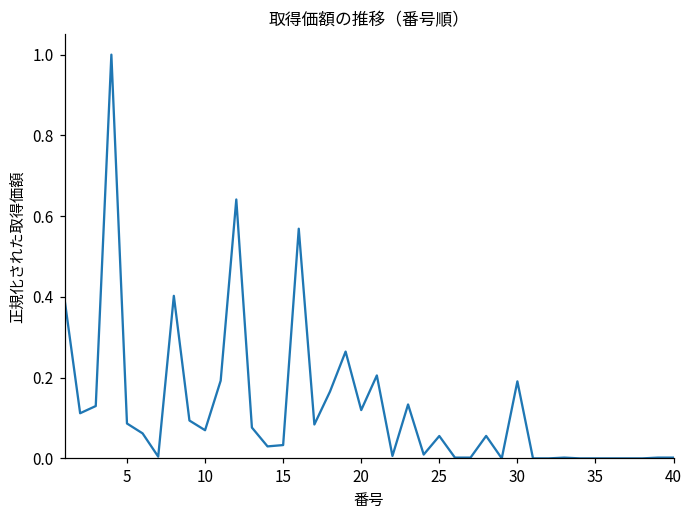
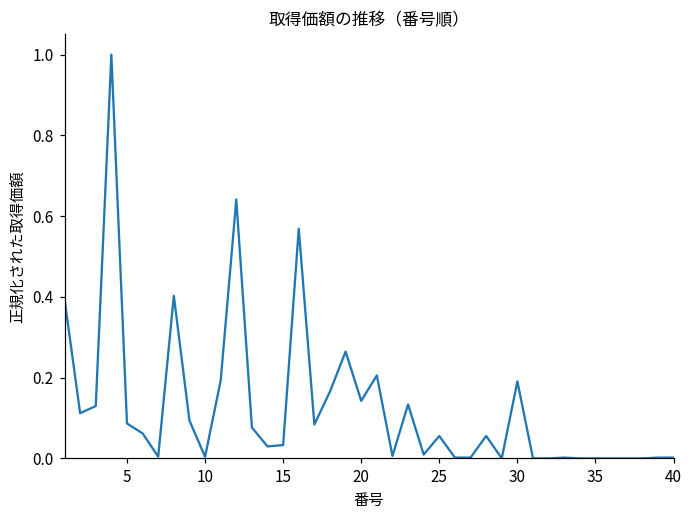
  {
    "5": 0.09,
-   "10": 0.07,
+   "10": 0.00,
    "15": 0.03,
-   "20": 0.12,
+   "20": 0.14,
    "25": 0.06,
    "30": 0.19,
    "35": 0.00,
    "40": 0.00
  }
